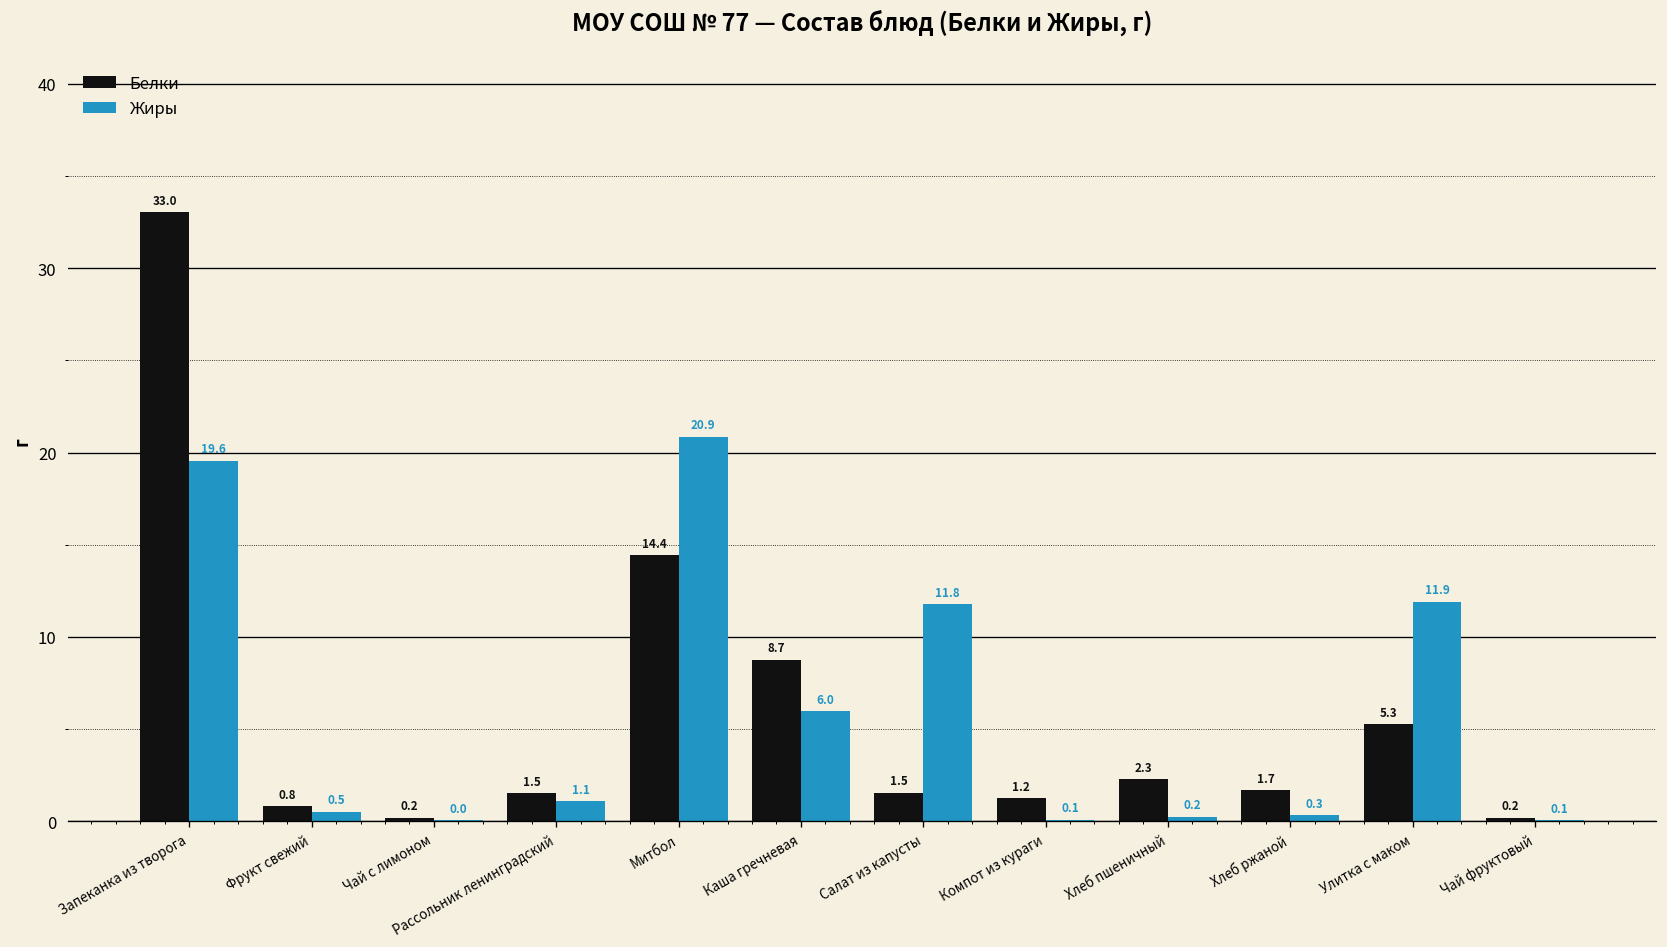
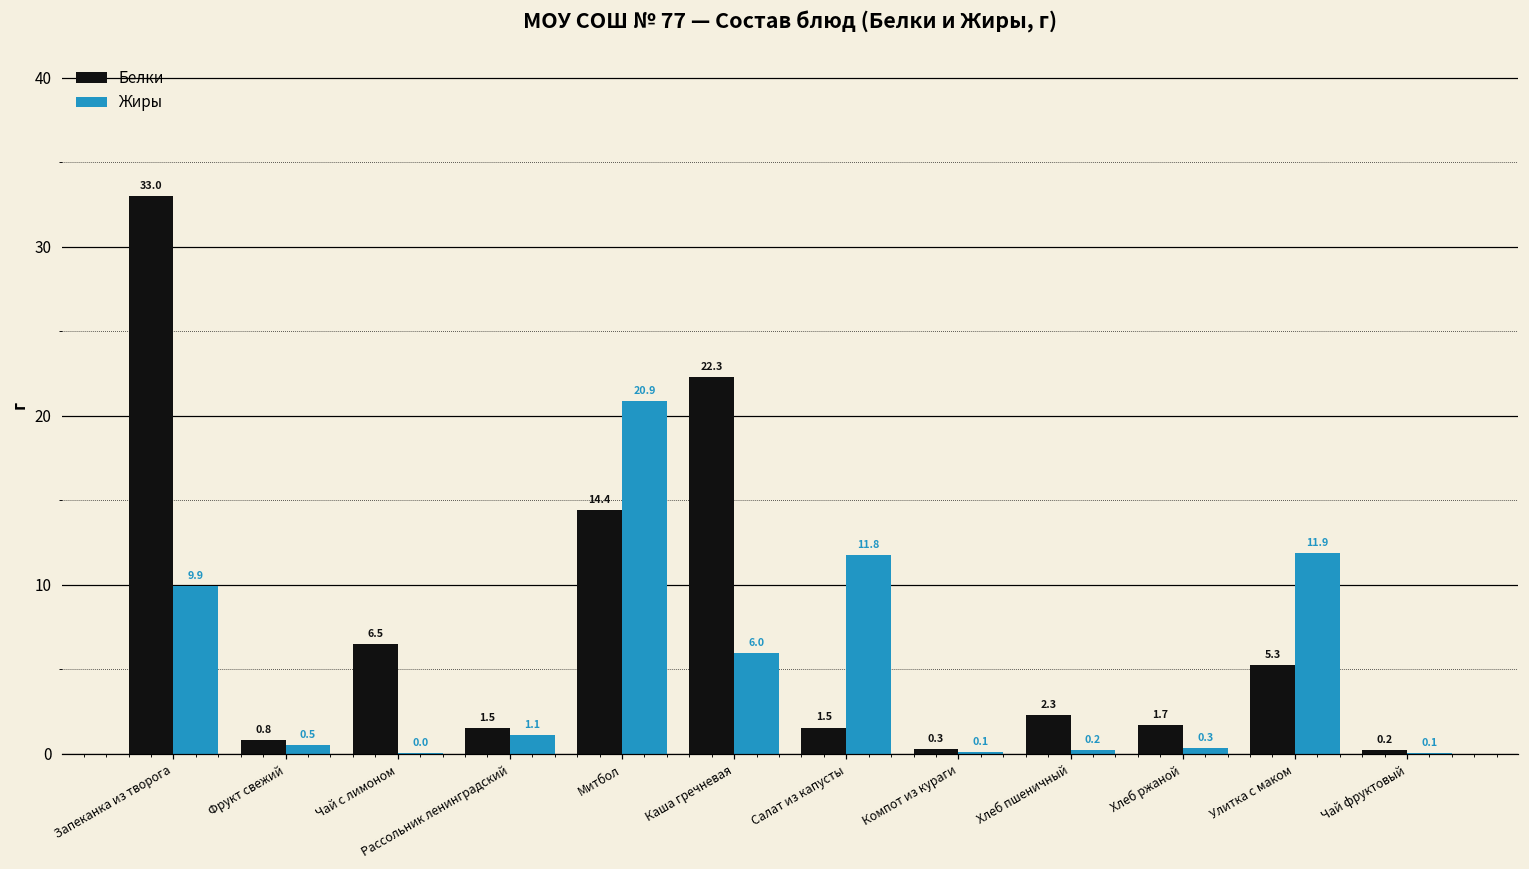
  {
    "Белки": {
      "Запеканка из творога": 33.0,
      "Фрукт свежий": 0.8,
-     "Чай с лимоном": 0.2,
+     "Чай с лимоном": 6.5,
      "Рассольник ленинградский": 1.5,
      "Митбол": 14.4,
-     "Каша гречневая": 8.7,
+     "Каша гречневая": 22.3,
      "Салат из капусты": 1.5,
-     "Компот из кураги": 1.2,
+     "Компот из кураги": 0.3,
      "Хлеб пшеничный": 2.3,
      "Хлеб ржаной": 1.7,
      "Улитка с маком": 5.3,
      "Чай фруктовый": 0.2
    },
    "Жиры": {
-     "Запеканка из творога": 19.6,
+     "Запеканка из творога": 9.9,
      "Фрукт свежий": 0.5,
      "Чай с лимоном": 0.0,
      "Рассольник ленинградский": 1.1,
      "Митбол": 20.9,
      "Каша гречневая": 6.0,
      "Салат из капусты": 11.8,
      "Компот из кураги": 0.1,
      "Хлеб пшеничный": 0.2,
      "Хлеб ржаной": 0.3,
      "Улитка с маком": 11.9,
      "Чай фруктовый": 0.1
    }
  }
